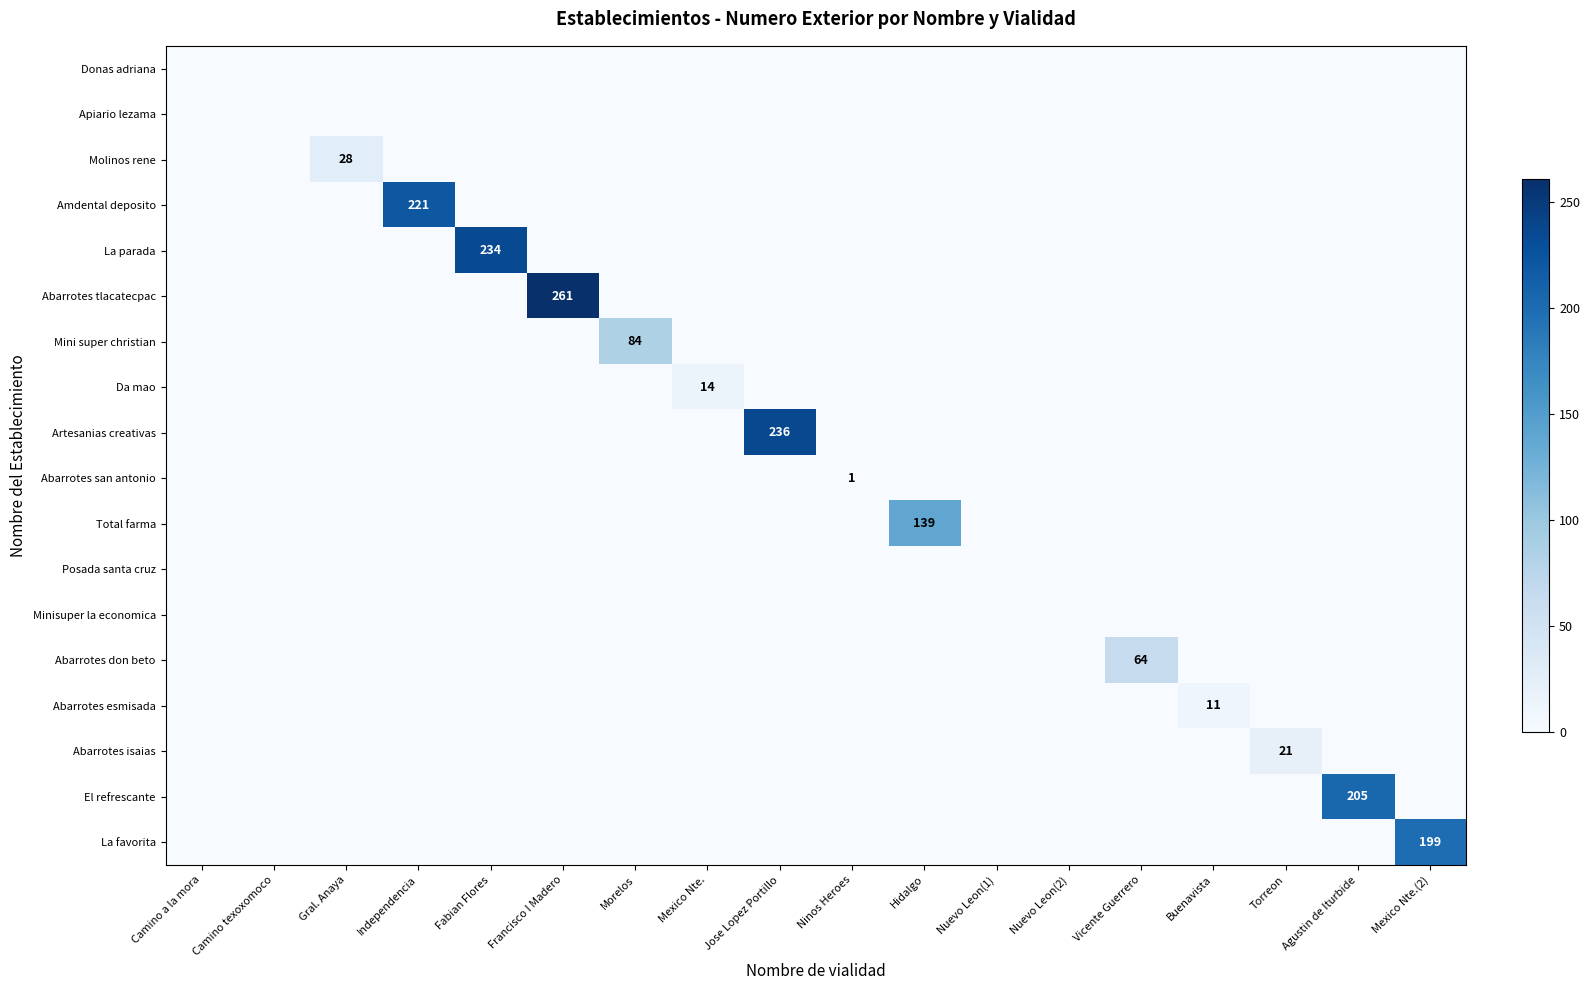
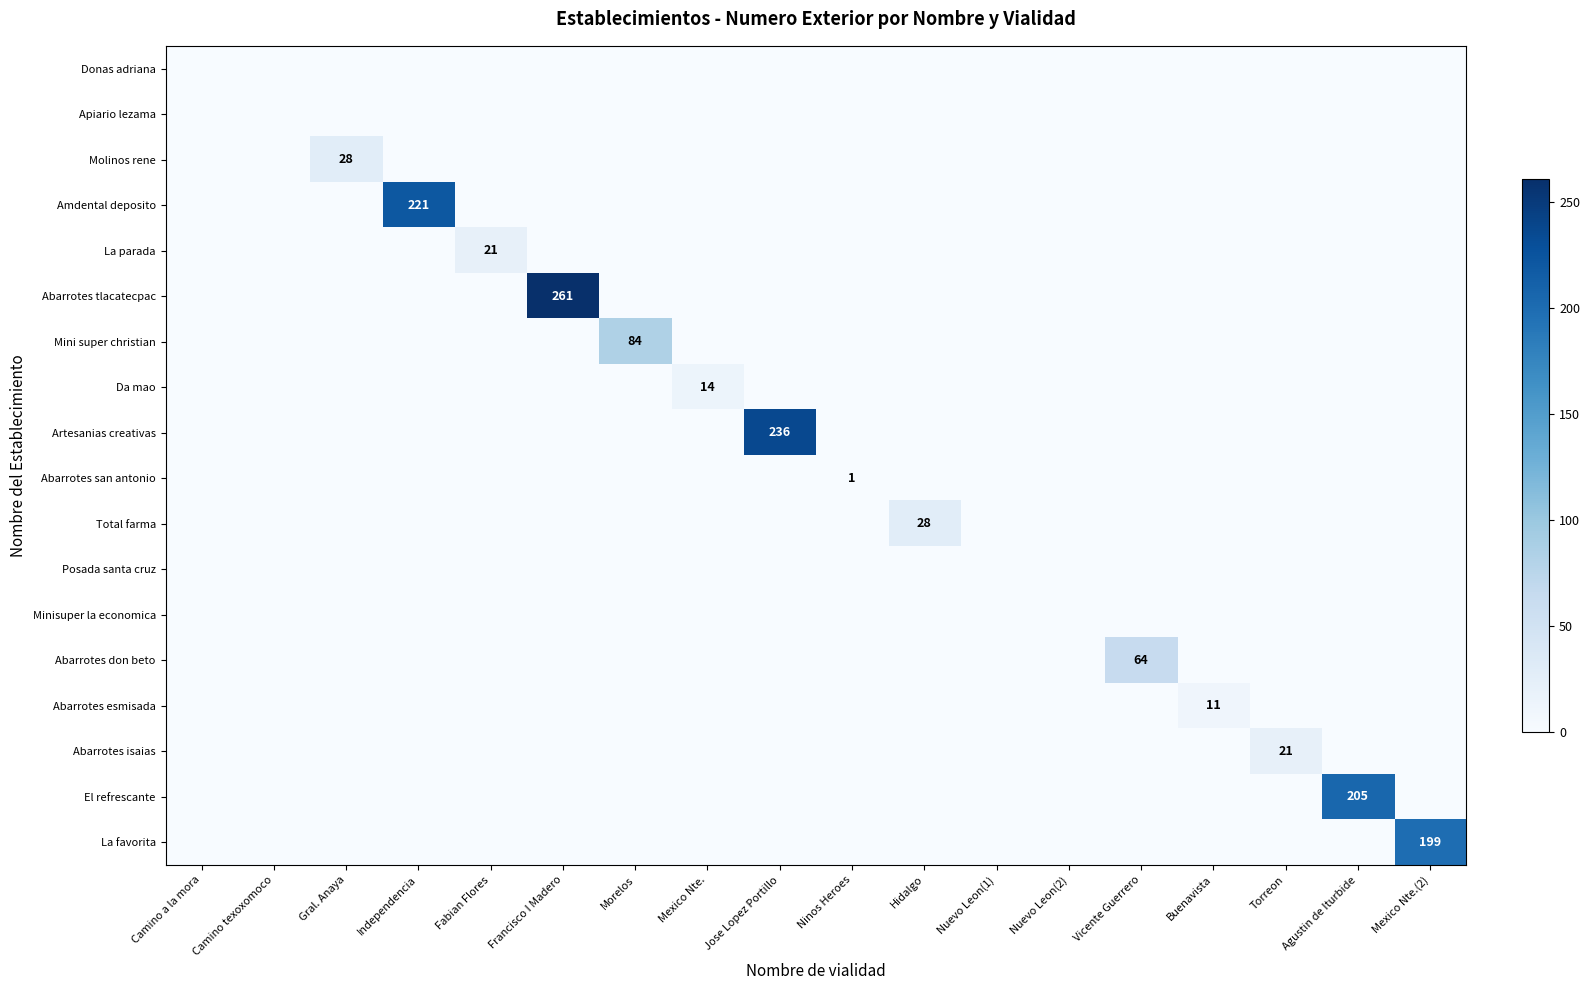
  {
    "Molinos rene": {
      "Gral. Anaya": 28
    },
    "Amdental deposito": {
      "Independencia": 221
    },
    "La parada": {
-     "Fabian Flores": 234
+     "Fabian Flores": 21
    },
    "Abarrotes tlacatecpac": {
      "Francisco I Madero": 261
    },
    "Mini super christian": {
      "Morelos": 84
    },
    "Da mao": {
      "Mexico Nte.": 14
    },
    "Artesanias creativas": {
      "Jose Lopez Portillo": 236
    },
    "Abarrotes san antonio": {
      "Ninos Heroes": 1
    },
    "Total farma": {
-     "Hidalgo": 139
+     "Hidalgo": 28
    },
    "Abarrotes don beto": {
      "Vicente Guerrero": 64
    },
    "Abarrotes esmisada": {
      "Buenavista": 11
    },
    "Abarrotes isaias": {
      "Torreon": 21
    },
    "El refrescante": {
      "Agustin de Iturbide": 205
    },
    "La favorita": {
      "Mexico Nte.(2)": 199
    }
  }
